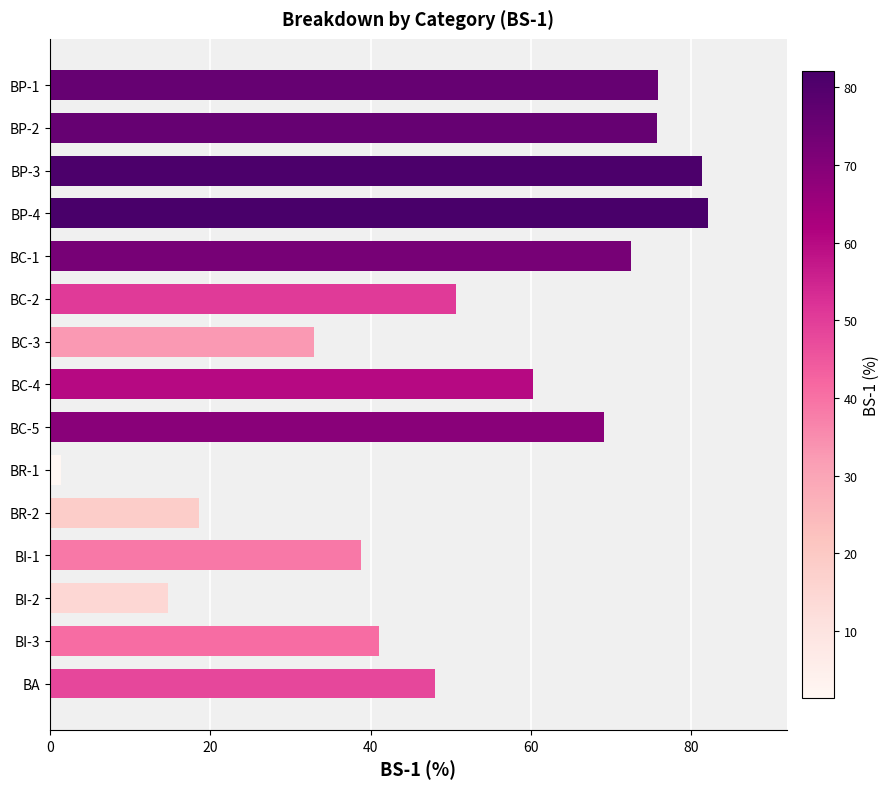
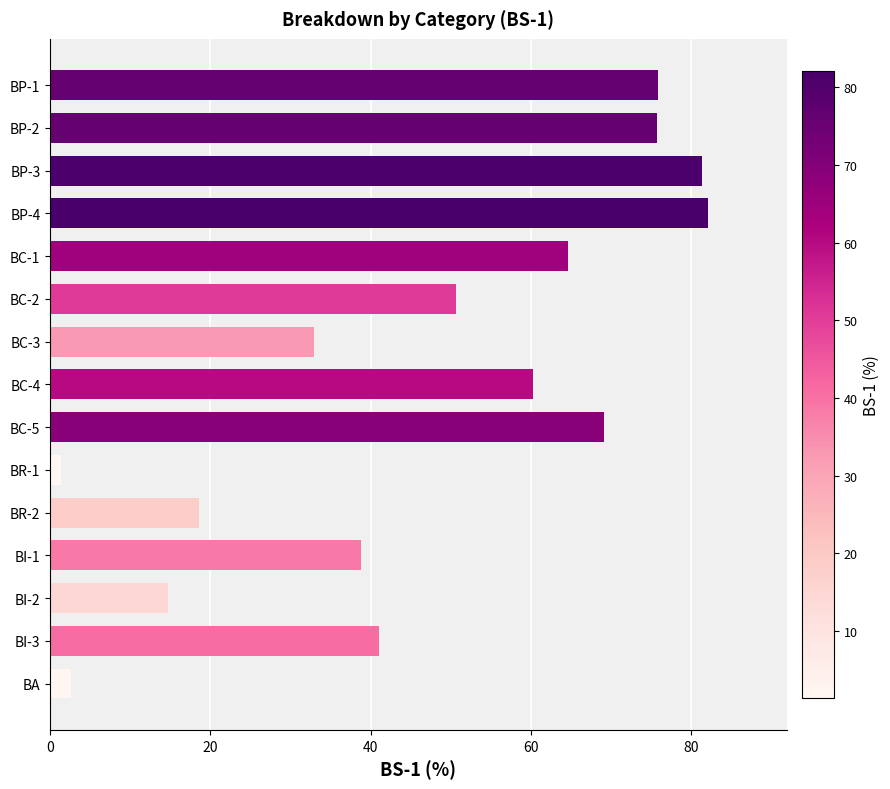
  {
    "BP-1": 76,
    "BP-2": 76,
    "BP-3": 81,
    "BP-4": 82,
-   "BC-1": 73,
+   "BC-1": 65,
    "BC-2": 51,
    "BC-3": 33,
    "BC-4": 60,
    "BC-5": 69,
    "BR-1": 1,
    "BR-2": 19,
    "BI-1": 39,
    "BI-2": 15,
    "BI-3": 41,
-   "BA": 48
+   "BA": 3
  }
